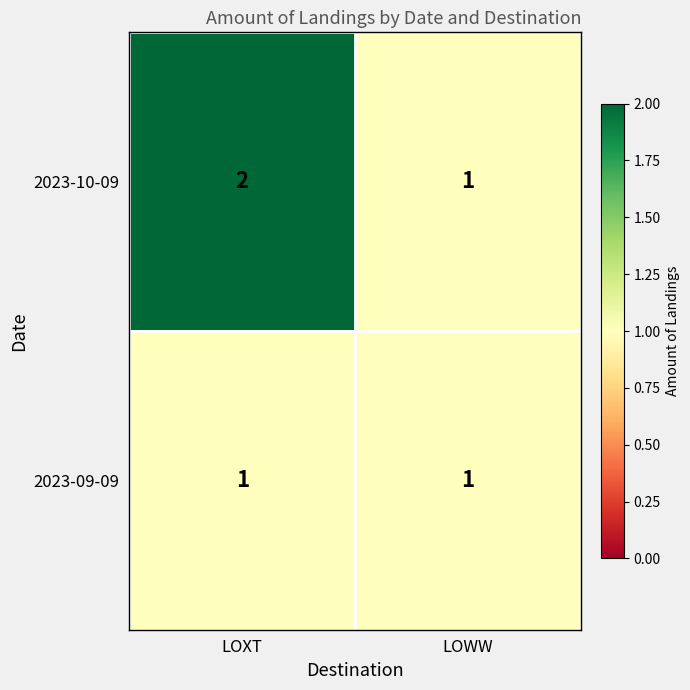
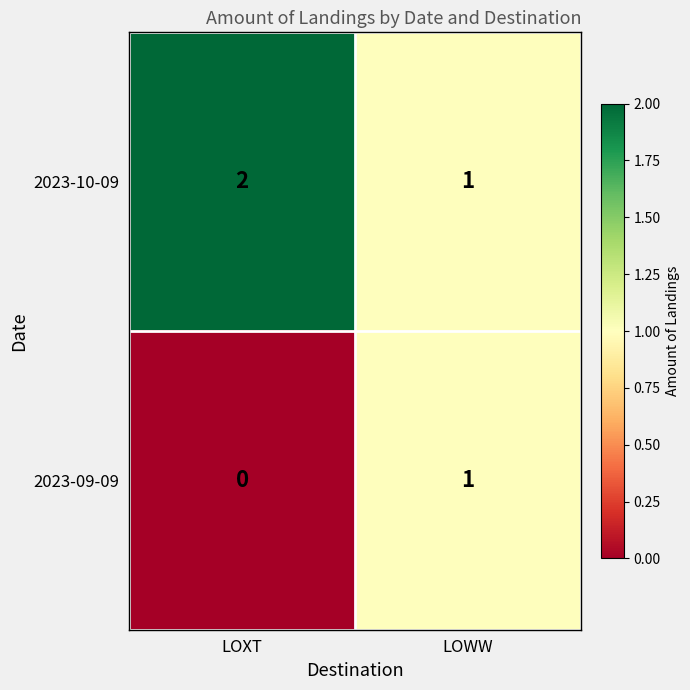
  {
    "2023-10-09": {
      "LOXT": 2,
      "LOWW": 1
    },
    "2023-09-09": {
-     "LOXT": 1,
+     "LOXT": 0,
      "LOWW": 1
    }
  }
